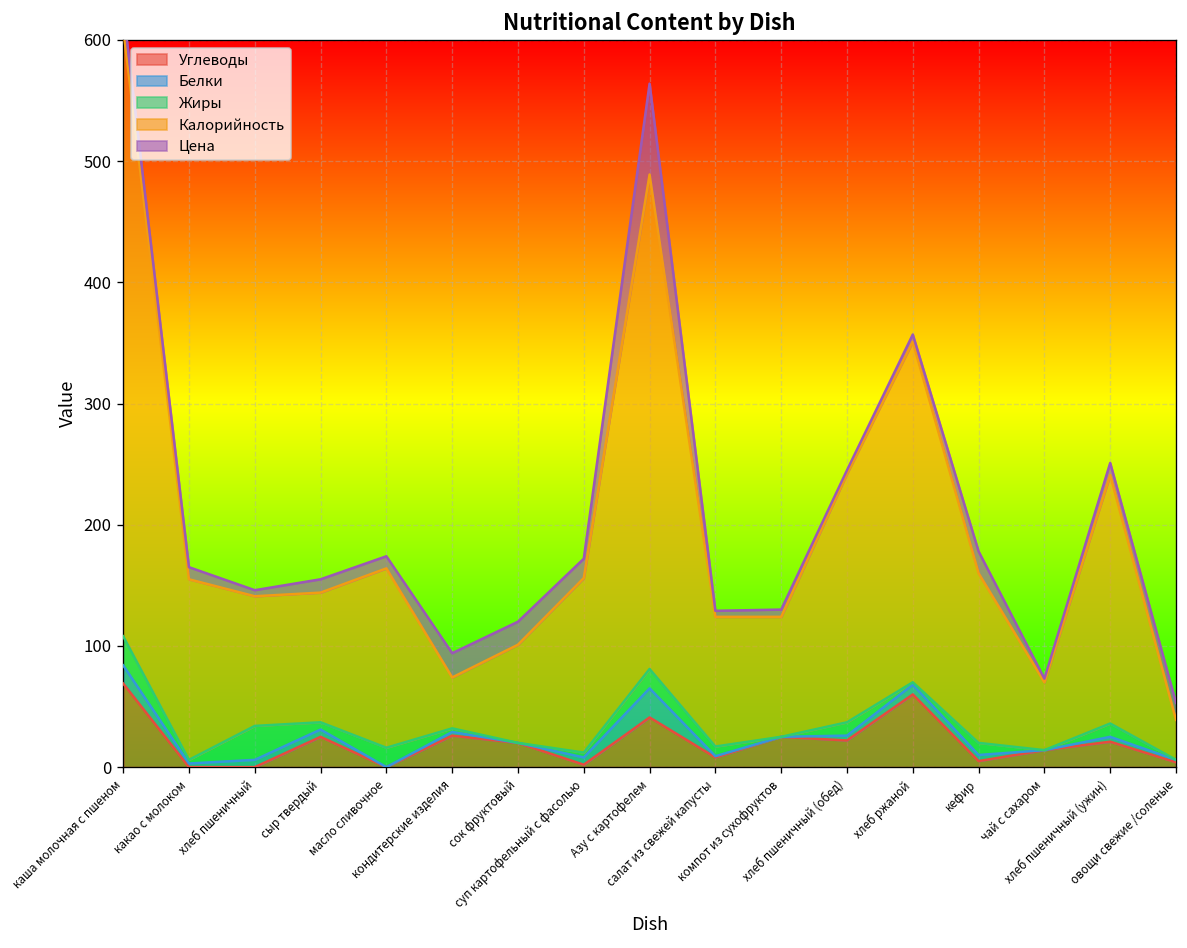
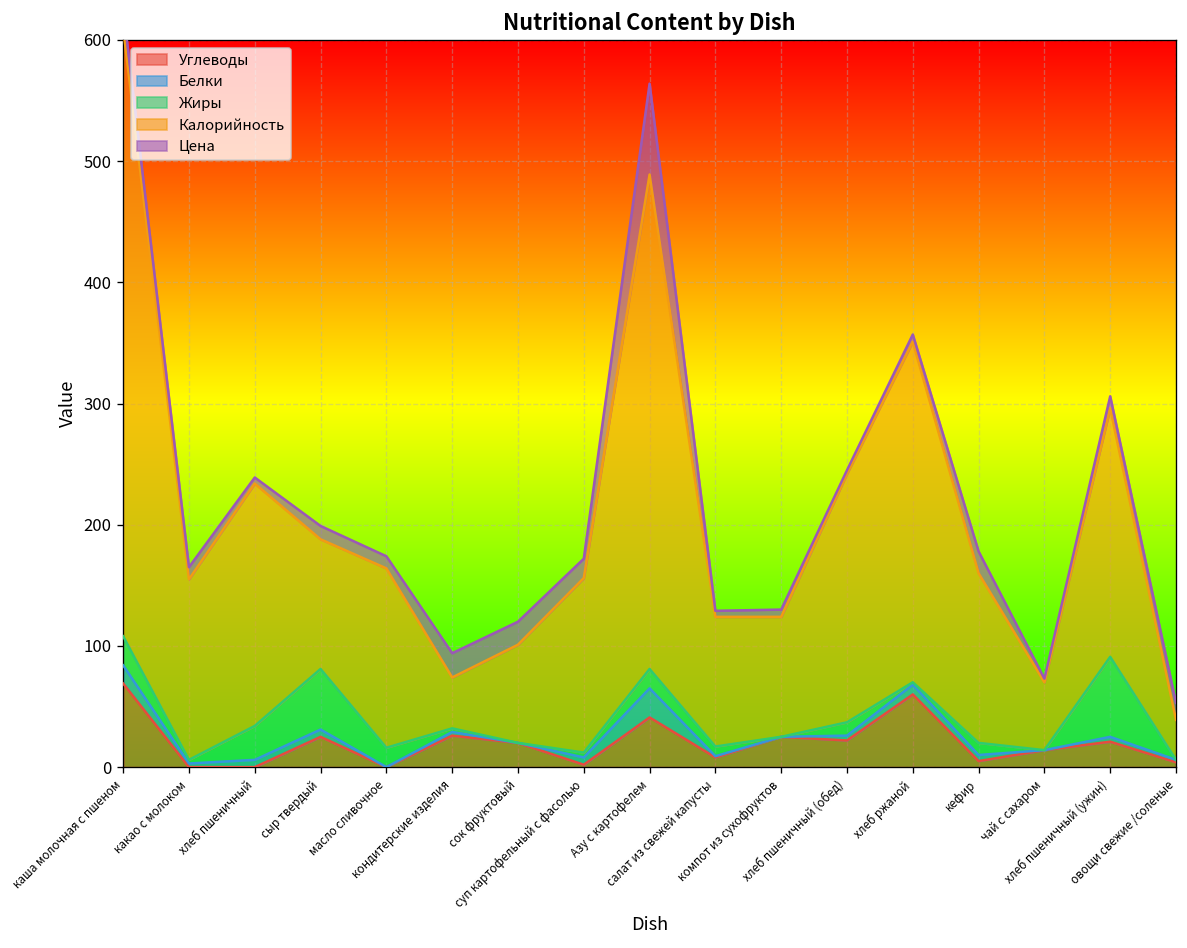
  {
    "Углеводы": {
      "каша молочная с пшеном": 69,
      "какао с молоком": 0,
      "хлеб пшеничный": 0,
      "сыр твердый": 25,
      "кондитерские изделия": 26,
      "суп картофельный с фасолью": 2,
      "Азу с картофелем": 41,
      "хлеб пшеничный (обед)": 22,
      "хлеб ржаной": 60,
      "кефир": 5,
      "хлеб пшеничный (ужин)": 21
    },
    "Белки": {
      "каша молочная с пшеном": 15,
      "какао с молоком": 3,
      "хлеб пшеничный": 6,
      "сыр твердый": 6,
      "кондитерские изделия": 3,
      "суп картофельный с фасолью": 6,
      "Азу с картофелем": 24,
      "хлеб пшеничный (обед)": 4,
      "кефир": 5,
      "хлеб пшеничный (ужин)": 4
    },
    "Жиры": {
      "каша молочная с пшеном": 24,
      "какао с молоком": 3,
      "хлеб пшеничный": 28,
-     "сыр твердый": 6,
+     "сыр твердый": 50,
      "масло сливочное": 16,
      "кондитерские изделия": 3,
      "суп картофельный с фасолью": 4,
      "Азу с картофелем": 16,
      "салат из свежей капусты": 8,
      "хлеб пшеничный (обед)": 11,
      "кефир": 10,
-     "хлеб пшеничный (ужин)": 11
+     "хлеб пшеничный (ужин)": 66
    },
    "Калорийность": {
      "какао с молоком": 149,
-     "хлеб пшеничный": 107,
+     "хлеб пшеничный": 200,
      "сыр твердый": 107,
      "масло сливочное": 148,
      "кондитерские изделия": 42,
      "сок фруктовый": 81,
      "суп картофельный с фасолью": 144,
      "Азу с картофелем": 408,
      "салат из свежей капусты": 107,
      "компот из сухофруктов": 99,
      "хлеб пшеничный (обед)": 205,
      "хлеб ржаной": 281,
      "кефир": 140,
      "чай с сахаром": 56,
      "хлеб пшеничный (ужин)": 205,
      "овощи свежие /соленые": 33
    },
    "Цена": {
      "какао с молоком": 10,
      "хлеб пшеничный": 5,
      "сыр твердый": 11,
      "масло сливочное": 10,
      "кондитерские изделия": 20,
      "сок фруктовый": 19,
      "суп картофельный с фасолью": 16,
      "Азу с картофелем": 75,
      "салат из свежей капусты": 5,
      "компот из сухофруктов": 6,
      "хлеб пшеничный (обед)": 3,
      "хлеб ржаной": 6,
      "кефир": 18,
      "чай с сахаром": 3,
      "хлеб пшеничный (ужин)": 10,
      "овощи свежие /соленые": 14
    }
  }
